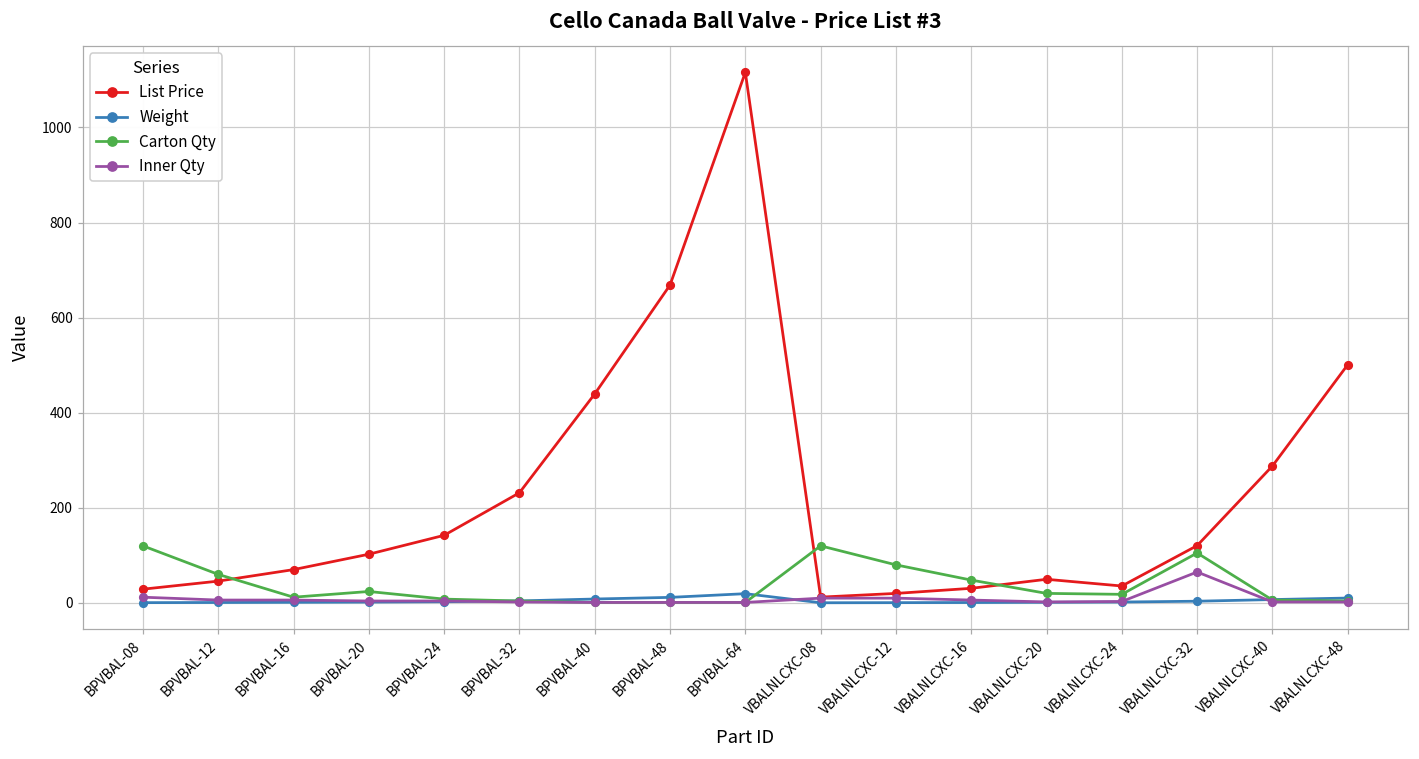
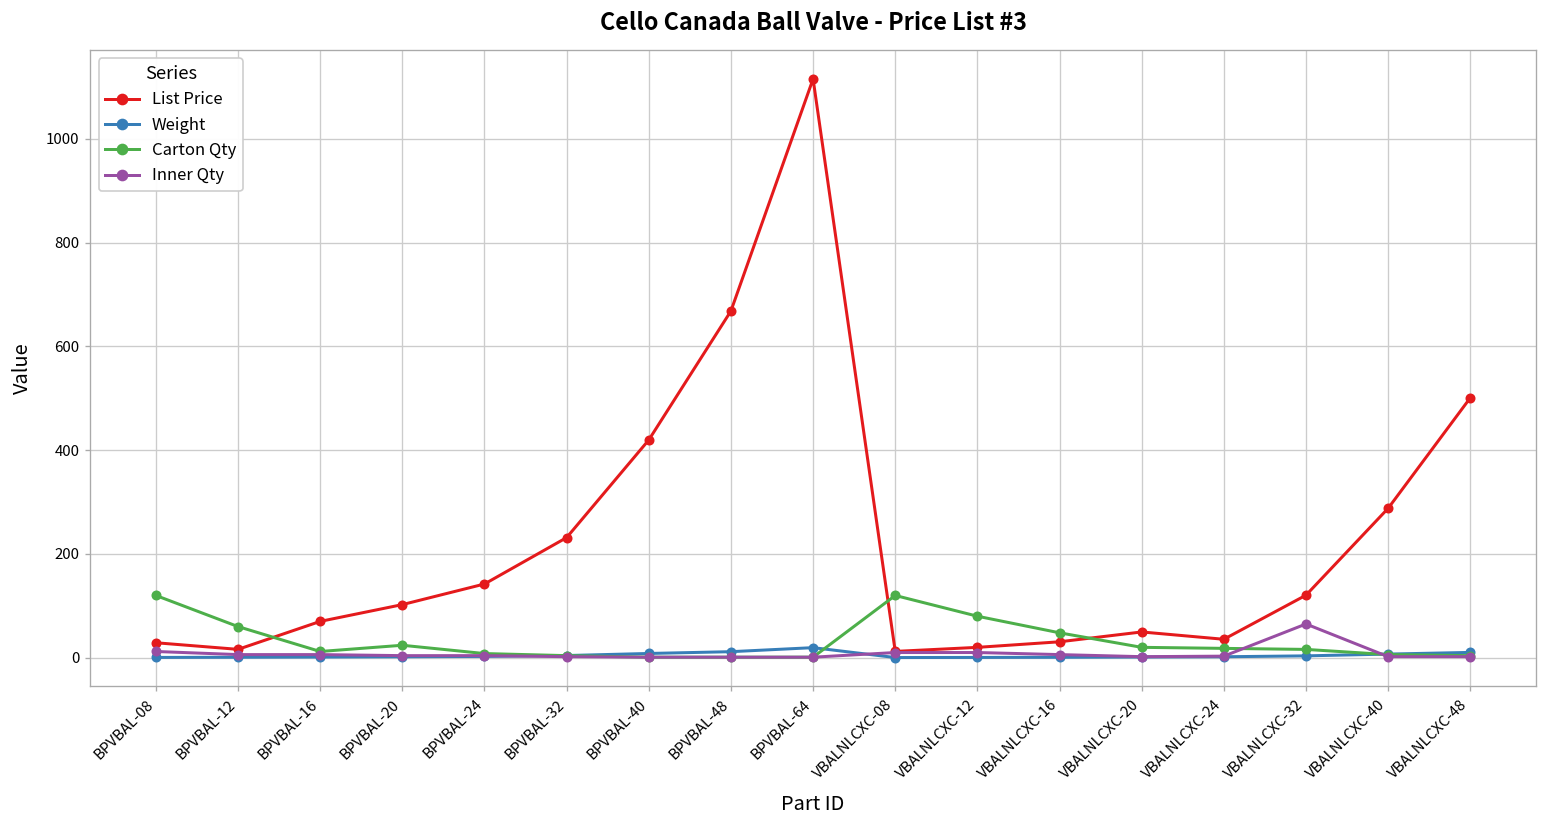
  {
    "List Price": {
      "BPVBAL-08": 30,
-     "BPVBAL-12": 50,
+     "BPVBAL-12": 20,
      "BPVBAL-16": 70,
      "BPVBAL-20": 100,
      "BPVBAL-24": 140,
      "BPVBAL-32": 230,
-     "BPVBAL-40": 440,
+     "BPVBAL-40": 420,
      "BPVBAL-48": 670,
      "BPVBAL-64": 1120,
      "VBALNLCXC-12": 20,
      "VBALNLCXC-16": 30,
      "VBALNLCXC-20": 50,
      "VBALNLCXC-24": 40,
      "VBALNLCXC-32": 120,
      "VBALNLCXC-40": 290,
      "VBALNLCXC-48": 500
    },
    "Weight": {
      "BPVBAL-08": 0,
      "BPVBAL-40": 10,
      "BPVBAL-48": 10,
      "BPVBAL-64": 20,
      "VBALNLCXC-08": 0,
      "VBALNLCXC-12": 0,
      "VBALNLCXC-32": 0,
      "VBALNLCXC-48": 10
    },
    "Carton Qty": {
      "BPVBAL-08": 120,
      "BPVBAL-12": 60,
      "BPVBAL-16": 10,
      "BPVBAL-20": 20,
      "VBALNLCXC-08": 120,
      "VBALNLCXC-12": 80,
      "VBALNLCXC-16": 50,
      "VBALNLCXC-20": 20,
      "VBALNLCXC-24": 20,
-     "VBALNLCXC-32": 110
+     "VBALNLCXC-32": 20
    },
    "Inner Qty": {
      "BPVBAL-08": 10,
      "VBALNLCXC-12": 10,
      "VBALNLCXC-32": 70
    }
  }
